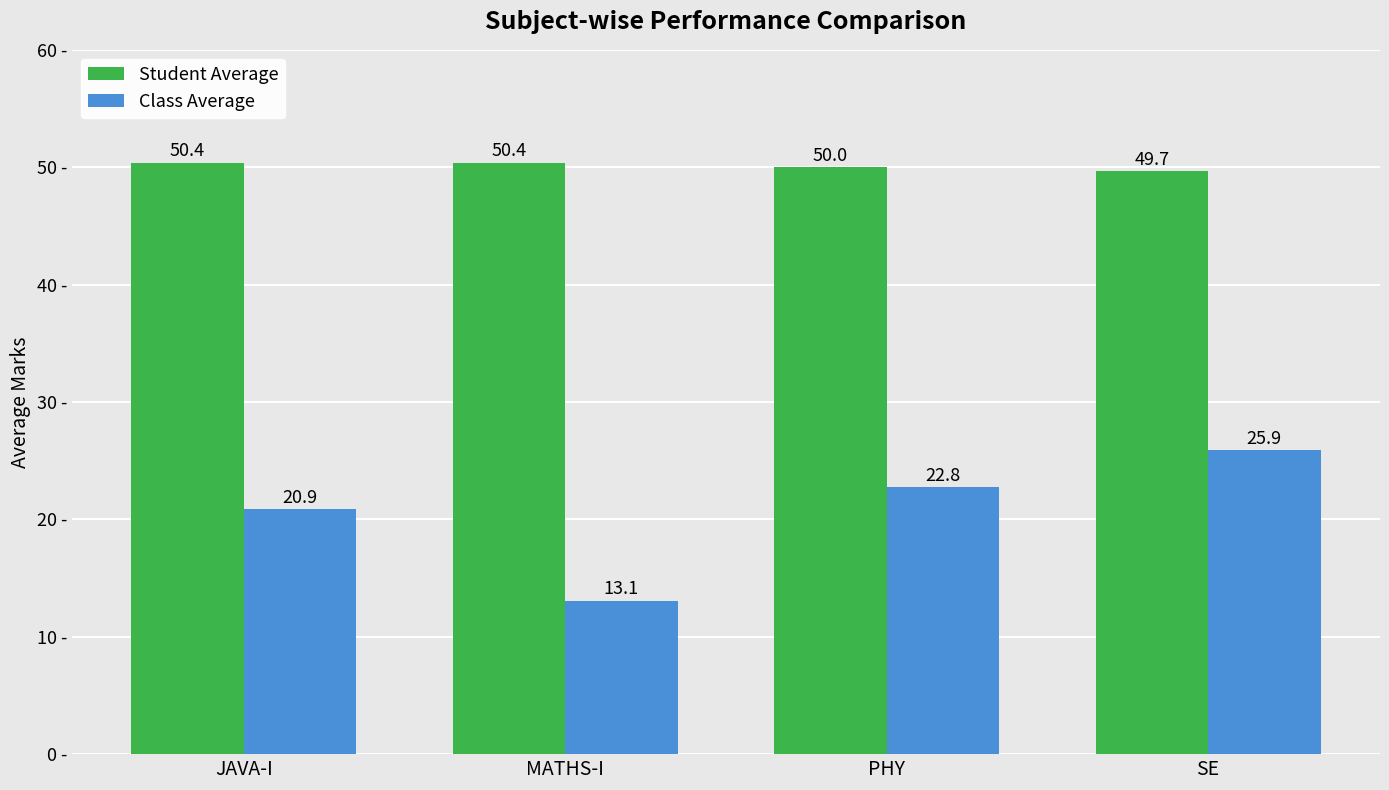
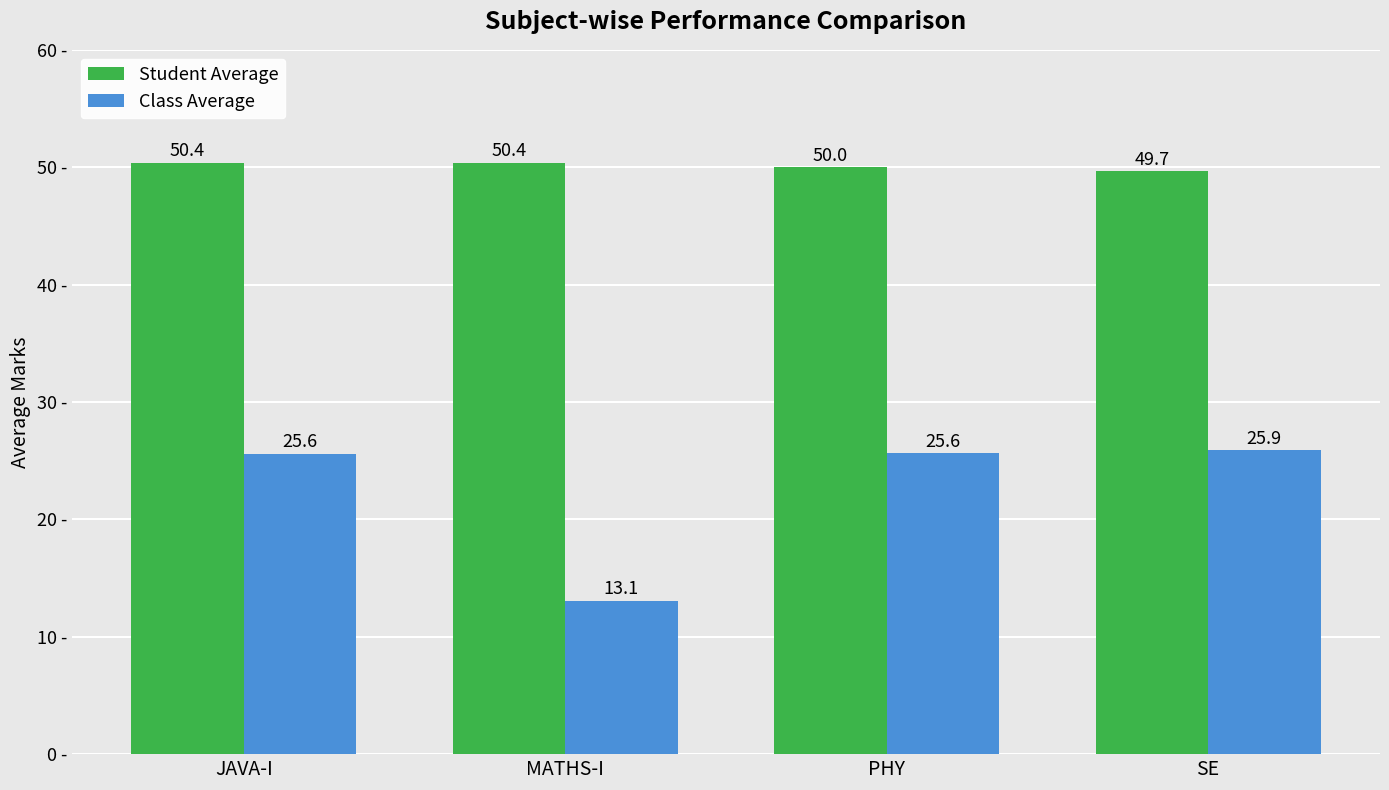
  {
    "Student Average": {
      "JAVA-I": 50.4,
      "MATHS-I": 50.4,
      "PHY": 50.0,
      "SE": 49.7
    },
    "Class Average": {
-     "JAVA-I": 20.9,
+     "JAVA-I": 25.6,
      "MATHS-I": 13.1,
-     "PHY": 22.8,
+     "PHY": 25.6,
      "SE": 25.9
    }
  }
